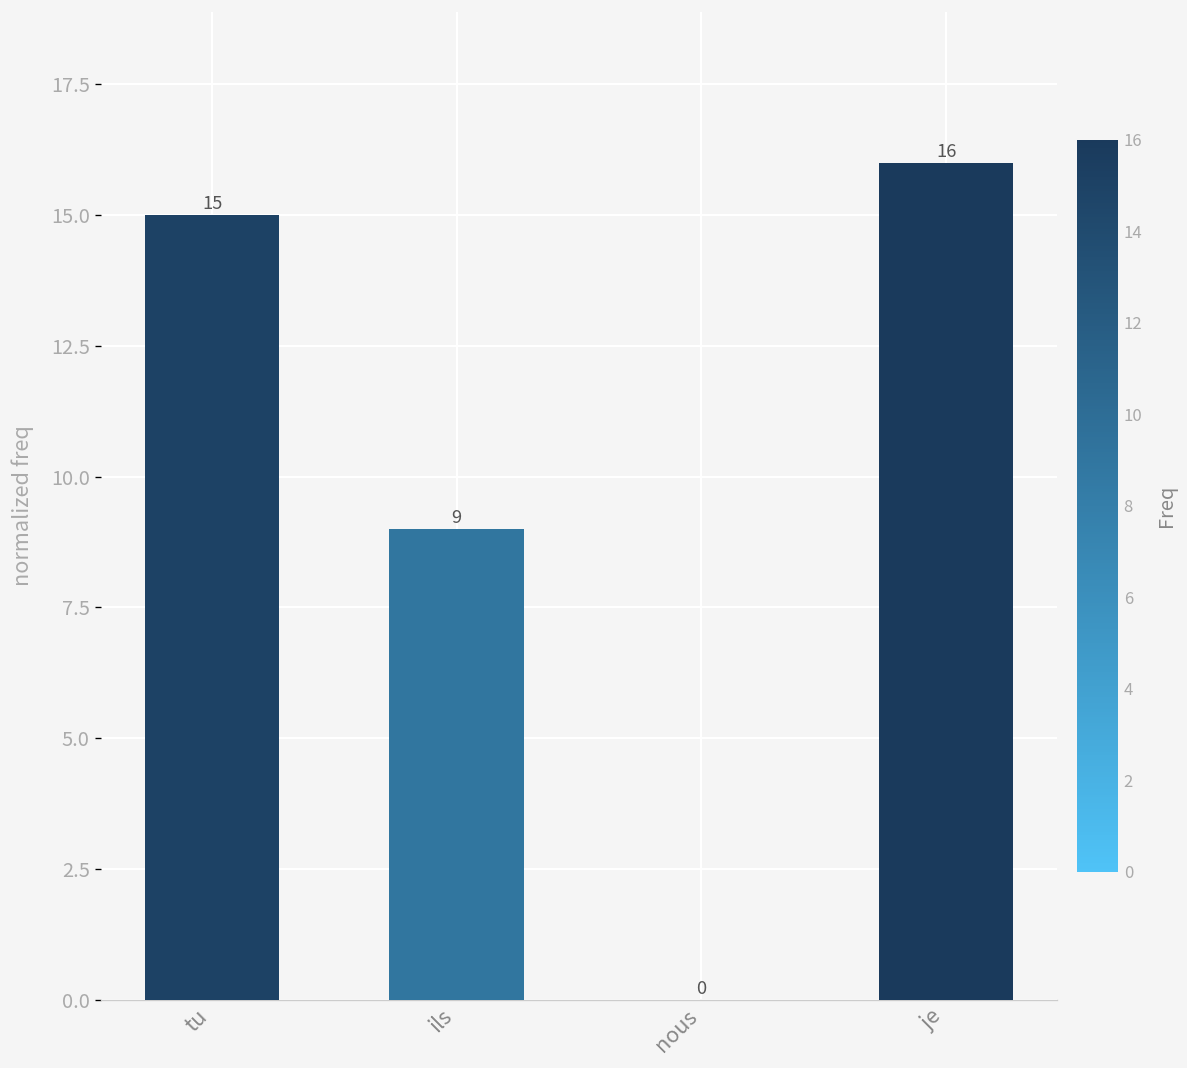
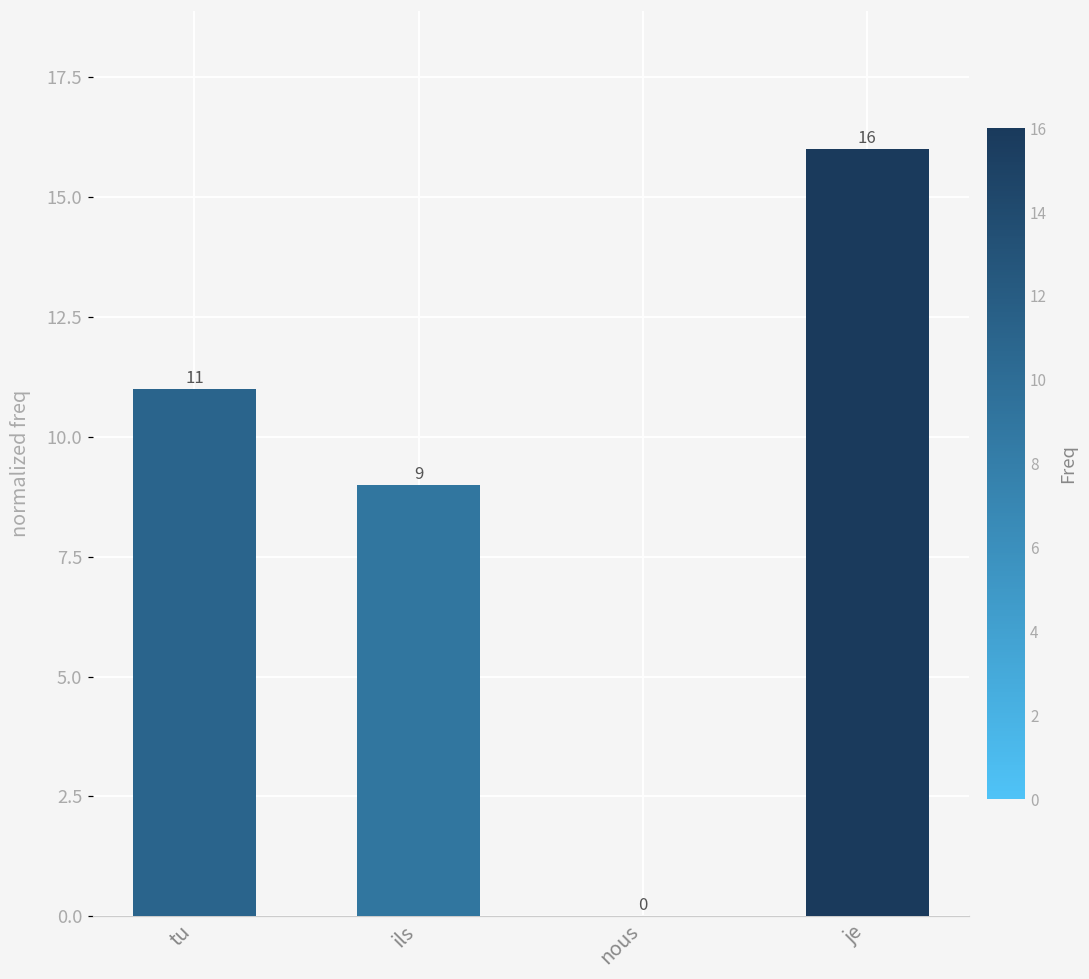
  {
-   "tu": 15,
+   "tu": 11,
    "ils": 9,
    "nous": 0,
    "je": 16
  }
